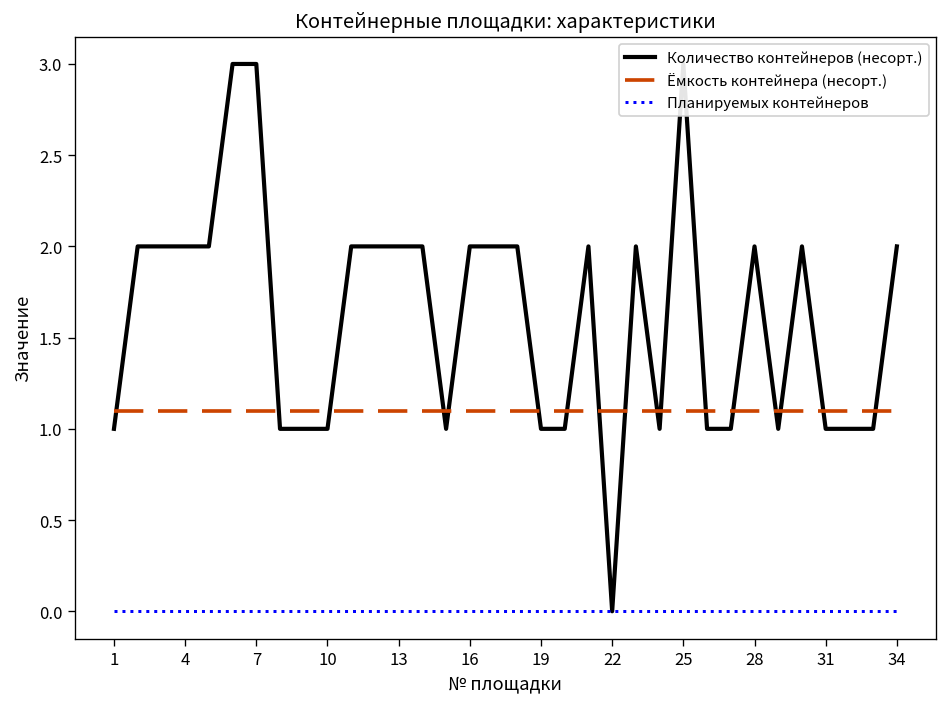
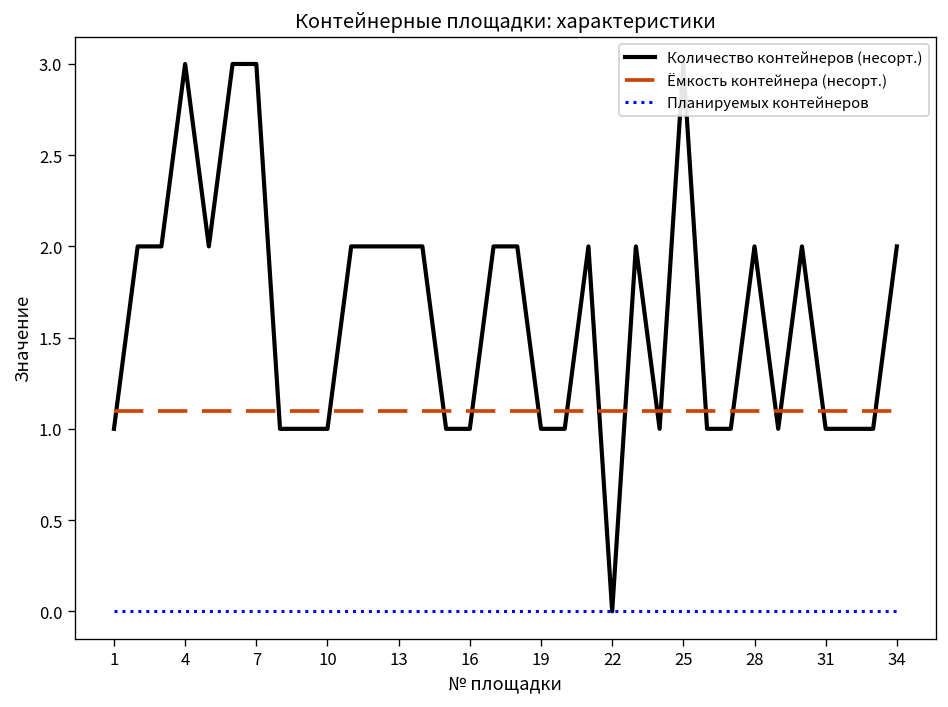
  {
    "Количество контейнеров (несорт.)": {
      "1": 1,
-     "4": 2,
+     "4": 3,
      "7": 3,
      "10": 1,
      "13": 2,
-     "16": 2,
+     "16": 1,
      "19": 1,
      "28": 2,
      "31": 1,
      "34": 2
    },
    "Ёмкость контейнера (несорт.)": {
      "1": 1.10,
      "4": 1.10,
      "7": 1.10,
      "10": 1.10,
      "13": 1.10,
      "16": 1.10,
      "19": 1.10,
      "22": 1.10,
      "25": 1.10,
      "28": 1.10,
      "31": 1.10,
      "34": 1.10
    },
    "Планируемых контейнеров": {
      "1": 0,
      "4": 0,
      "7": 0,
      "10": 0,
      "13": 0,
      "16": 0,
      "19": 0,
      "25": 0,
      "28": 0,
      "31": 0,
      "34": 0
    }
  }
